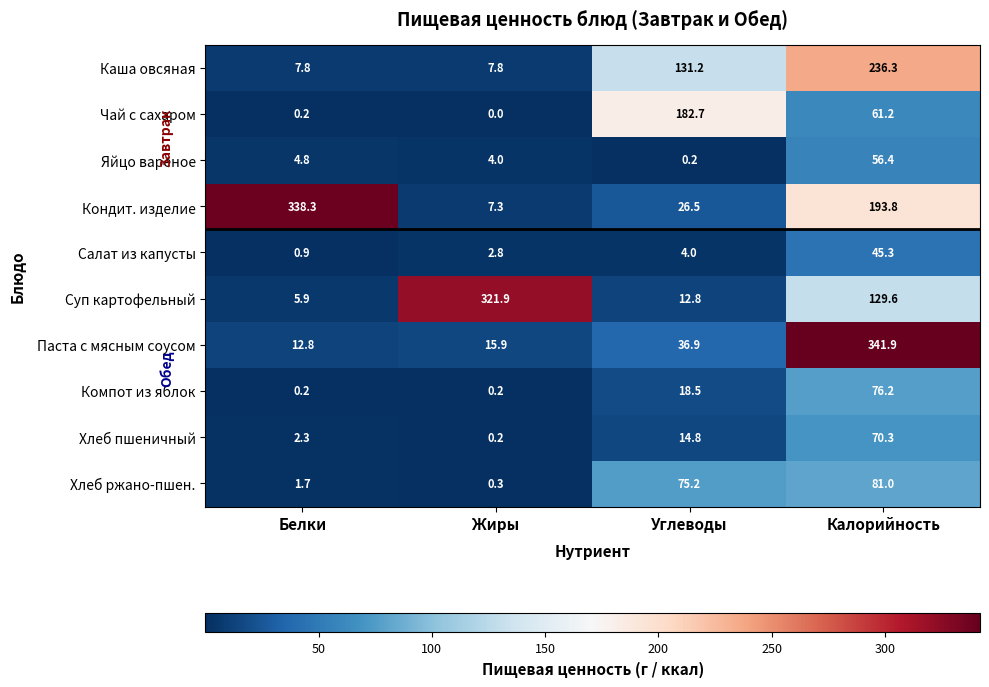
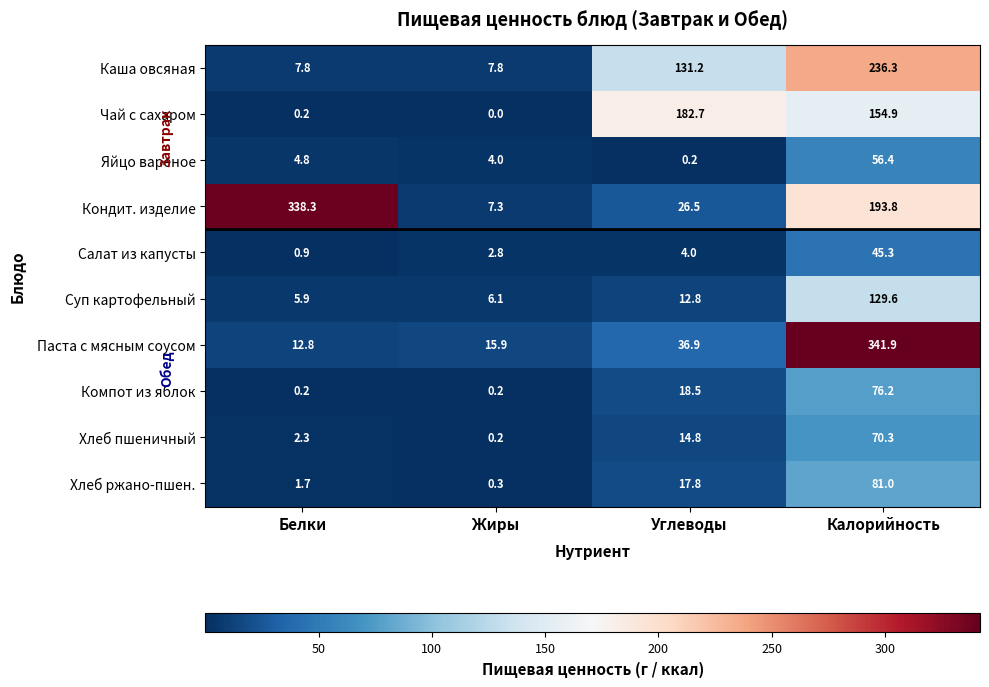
  {
    "Каша овсяная": {
      "Белки": 7.8,
      "Жиры": 7.8,
      "Углеводы": 131.2,
      "Калорийность": 236.3
    },
    "Чай с сахаром": {
      "Белки": 0.2,
      "Жиры": 0.0,
      "Углеводы": 182.7,
-     "Калорийность": 61.2
+     "Калорийность": 154.9
    },
    "Яйцо вареное": {
      "Белки": 4.8,
      "Жиры": 4.0,
      "Углеводы": 0.2,
      "Калорийность": 56.4
    },
    "Кондит. изделие": {
      "Белки": 338.3,
      "Жиры": 7.3,
      "Углеводы": 26.5,
      "Калорийность": 193.8
    },
    "Салат из капусты": {
      "Белки": 0.9,
      "Жиры": 2.8,
      "Углеводы": 4.0,
      "Калорийность": 45.3
    },
    "Суп картофельный": {
      "Белки": 5.9,
-     "Жиры": 321.9,
+     "Жиры": 6.1,
      "Углеводы": 12.8,
      "Калорийность": 129.6
    },
    "Паста с мясным соусом": {
      "Белки": 12.8,
      "Жиры": 15.9,
      "Углеводы": 36.9,
      "Калорийность": 341.9
    },
    "Компот из яблок": {
      "Белки": 0.2,
      "Жиры": 0.2,
      "Углеводы": 18.5,
      "Калорийность": 76.2
    },
    "Хлеб пшеничный": {
      "Белки": 2.3,
      "Жиры": 0.2,
      "Углеводы": 14.8,
      "Калорийность": 70.3
    },
    "Хлеб ржано-пшен.": {
      "Белки": 1.7,
      "Жиры": 0.3,
-     "Углеводы": 75.2,
+     "Углеводы": 17.8,
      "Калорийность": 81.0
    }
  }
